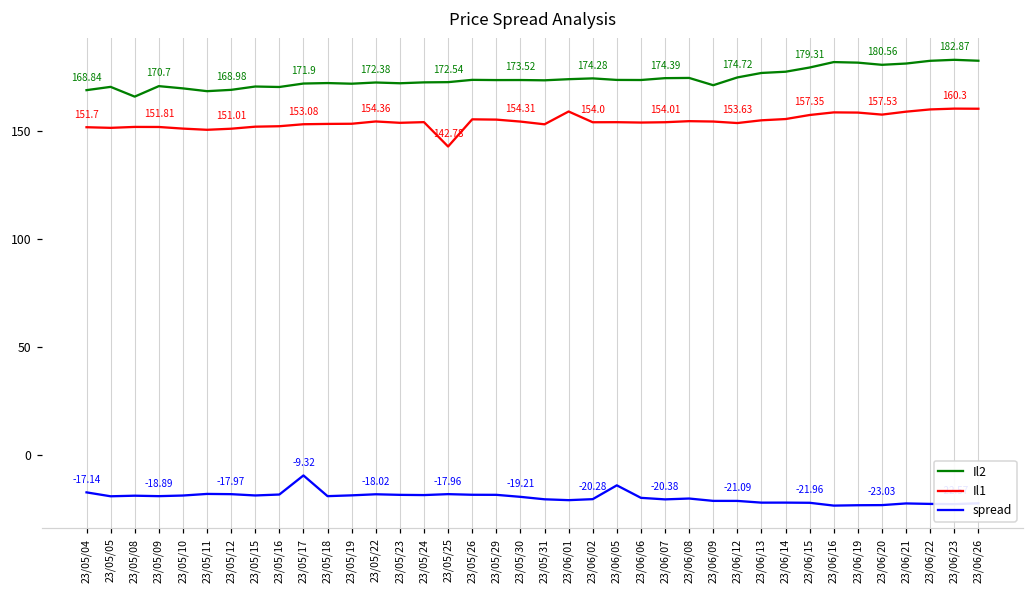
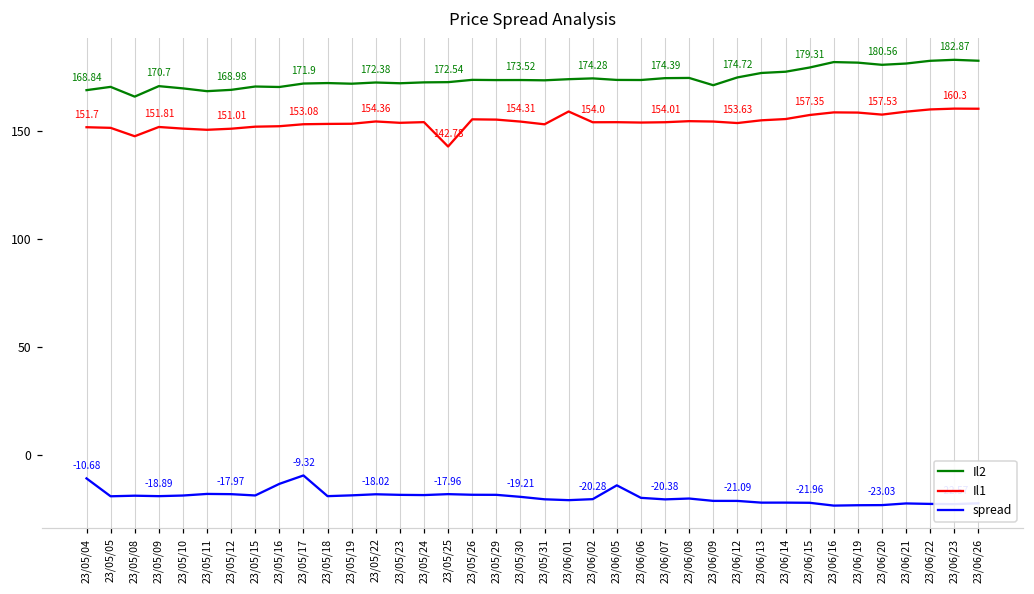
  {
    "Il2": {
      "23/05/04": 168.84,
      "23/05/09": 170.7,
      "23/05/12": 168.98,
      "23/05/17": 171.9,
      "23/05/22": 172.38,
      "23/05/25": 172.54,
      "23/05/30": 173.52,
      "23/06/02": 174.28,
      "23/06/07": 174.39,
      "23/06/12": 174.72,
      "23/06/15": 179.31,
      "23/06/20": 180.56,
      "23/06/23": 182.87
    },
    "Il1": {
      "23/05/05": 151,
-     "23/05/08": 152,
+     "23/05/08": 148,
      "23/05/10": 151,
      "23/05/11": 151,
      "23/05/15": 152,
      "23/05/16": 152,
      "23/05/18": 153,
      "23/05/19": 153,
      "23/05/23": 154,
      "23/05/24": 154,
      "23/05/26": 155,
      "23/05/29": 155,
      "23/05/31": 153,
      "23/06/01": 159,
      "23/06/06": 154,
      "23/06/08": 155,
      "23/06/09": 154,
      "23/06/13": 155,
      "23/06/14": 155,
      "23/06/16": 159,
      "23/06/19": 158,
      "23/06/21": 159,
      "23/06/22": 160
    },
    "spread": {
-     "23/05/04": -17.14,
+     "23/05/04": -10.68,
      "23/05/09": -18.89,
      "23/05/12": -17.97,
-     "23/05/16": -18,
+     "23/05/16": -13,
      "23/05/17": -9.32,
      "23/05/22": -18.02,
      "23/05/25": -17.96,
      "23/05/30": -19.21,
      "23/06/02": -20.28,
      "23/06/07": -20.38,
      "23/06/12": -21.09,
      "23/06/15": -21.96,
      "23/06/20": -23.03
    }
  }
